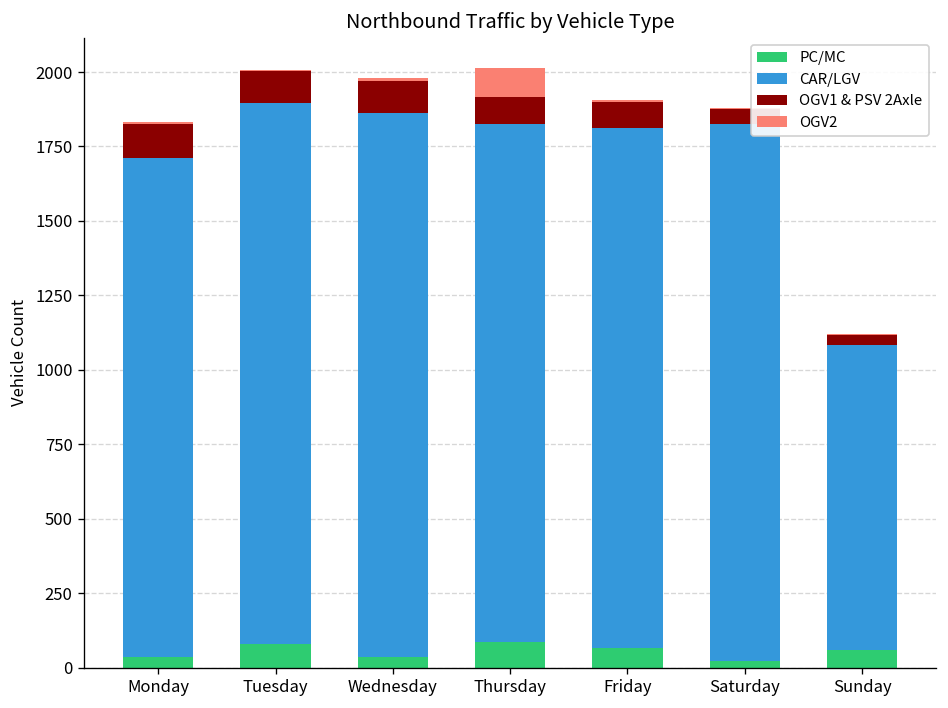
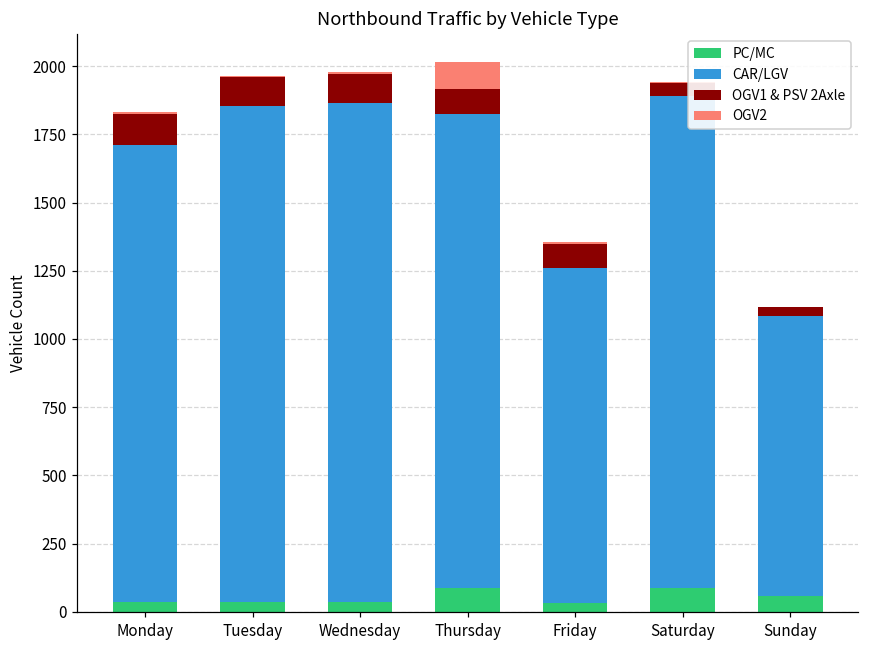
  {
    "PC/MC": {
      "Monday": 40,
-     "Tuesday": 80,
+     "Tuesday": 40,
      "Wednesday": 40,
      "Thursday": 90,
-     "Friday": 70,
-     "Saturday": 20,
+     "Friday": 30,
+     "Saturday": 90,
      "Sunday": 60
    },
    "CAR/LGV": {
      "Monday": 1670,
      "Tuesday": 1820,
      "Wednesday": 1830,
      "Thursday": 1740,
-     "Friday": 1750,
+     "Friday": 1230,
      "Saturday": 1800,
      "Sunday": 1020
    },
    "OGV1 & PSV 2Axle": {
      "Monday": 120,
      "Tuesday": 110,
      "Wednesday": 110,
      "Thursday": 90,
      "Friday": 90,
      "Saturday": 50,
      "Sunday": 30
    },
    "OGV2": {
      "Thursday": 100
    }
  }
